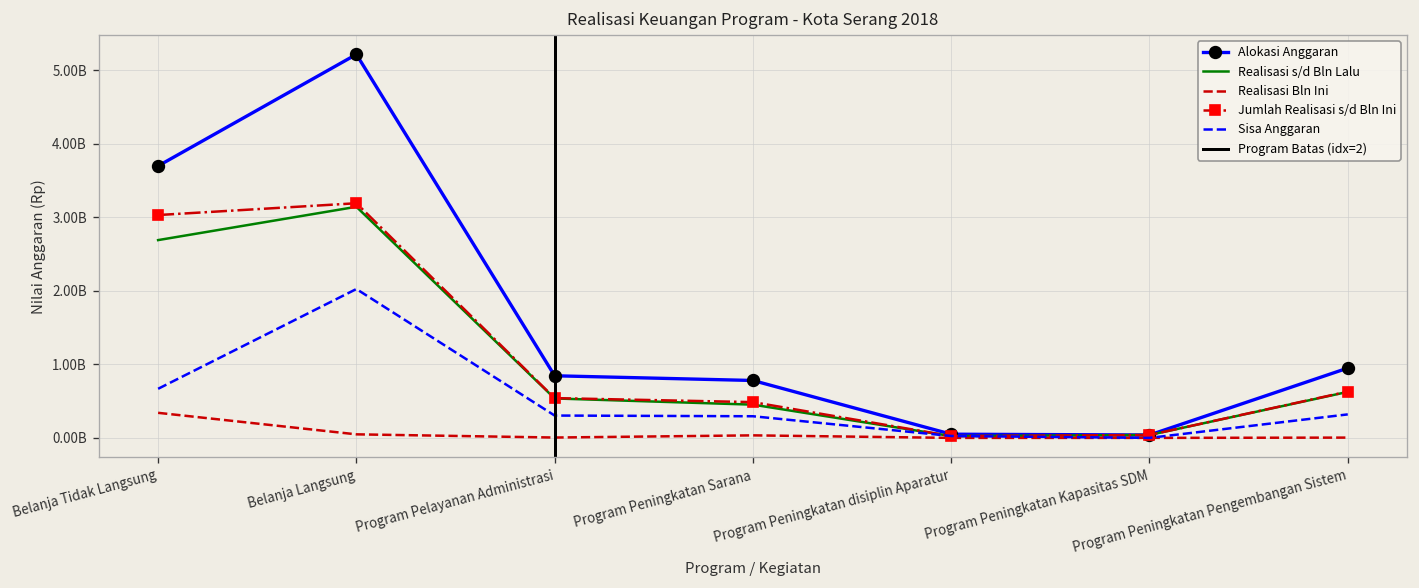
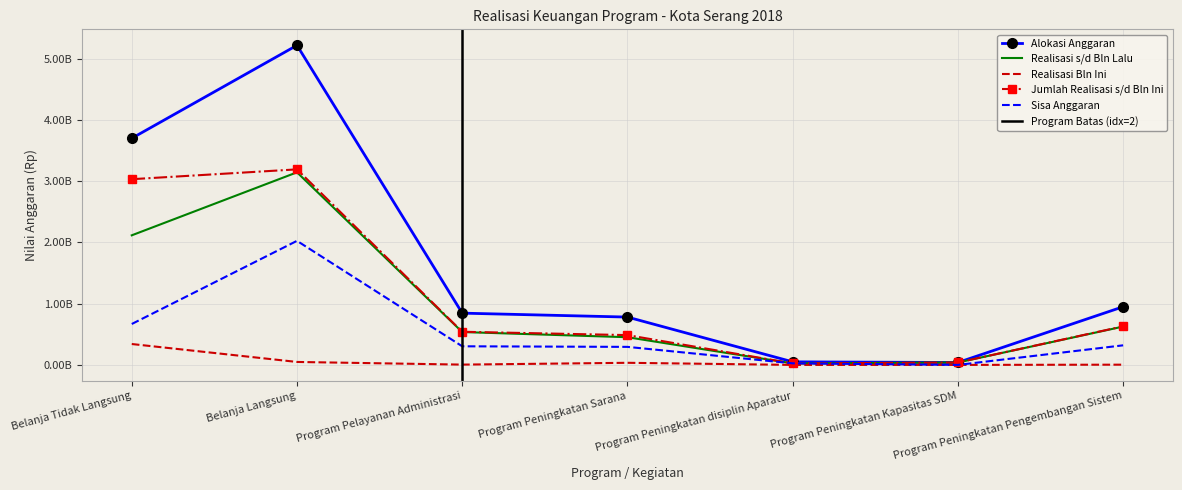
  {
    "Realisasi s/d Bln Lalu": {
-     "Belanja Tidak Langsung": 2700000000,
+     "Belanja Tidak Langsung": 2100000000,
      "Belanja Langsung": 3100000000
    }
  }
